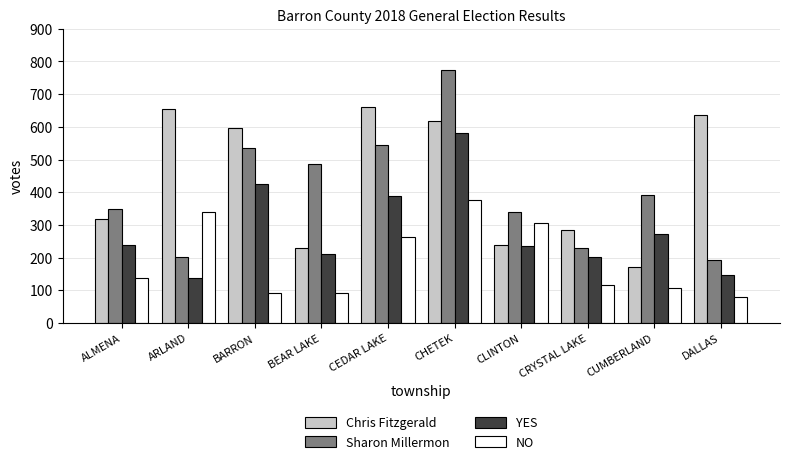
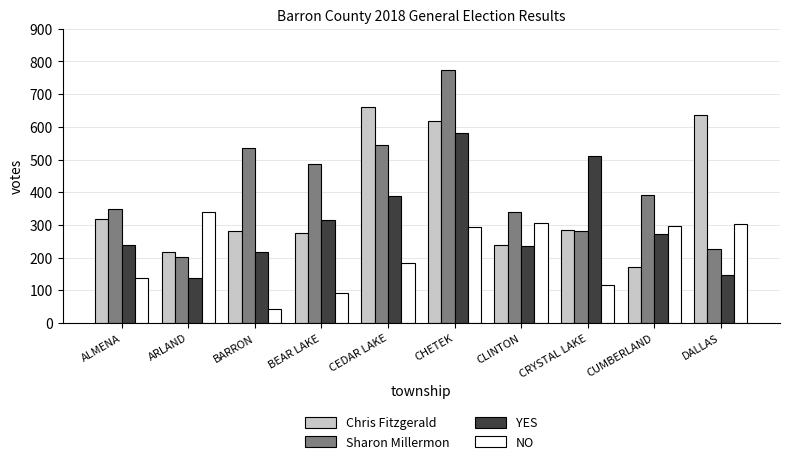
  {
    "Chris Fitzgerald": {
      "ALMENA": 320,
-     "ARLAND": 660,
-     "BARRON": 600,
-     "BEAR LAKE": 230,
+     "ARLAND": 220,
+     "BARRON": 280,
+     "BEAR LAKE": 280,
      "CEDAR LAKE": 660,
      "CHETEK": 620,
      "CLINTON": 240,
      "CRYSTAL LAKE": 290,
      "CUMBERLAND": 170,
      "DALLAS": 640
    },
    "Sharon Millermon": {
      "ALMENA": 350,
      "ARLAND": 200,
      "BARRON": 540,
      "BEAR LAKE": 490,
      "CEDAR LAKE": 550,
      "CHETEK": 770,
      "CLINTON": 340,
-     "CRYSTAL LAKE": 230,
+     "CRYSTAL LAKE": 280,
      "CUMBERLAND": 390,
-     "DALLAS": 190
+     "DALLAS": 230
    },
    "YES": {
      "ALMENA": 240,
      "ARLAND": 140,
-     "BARRON": 420,
-     "BEAR LAKE": 210,
+     "BARRON": 220,
+     "BEAR LAKE": 310,
      "CEDAR LAKE": 390,
      "CHETEK": 580,
      "CLINTON": 240,
-     "CRYSTAL LAKE": 200,
+     "CRYSTAL LAKE": 510,
      "CUMBERLAND": 270,
      "DALLAS": 150
    },
    "NO": {
      "ALMENA": 140,
      "ARLAND": 340,
-     "BARRON": 90,
+     "BARRON": 40,
      "BEAR LAKE": 90,
-     "CEDAR LAKE": 260,
-     "CHETEK": 380,
+     "CEDAR LAKE": 180,
+     "CHETEK": 290,
      "CLINTON": 310,
      "CRYSTAL LAKE": 120,
-     "CUMBERLAND": 110,
-     "DALLAS": 80
+     "CUMBERLAND": 300,
+     "DALLAS": 300
    }
  }
